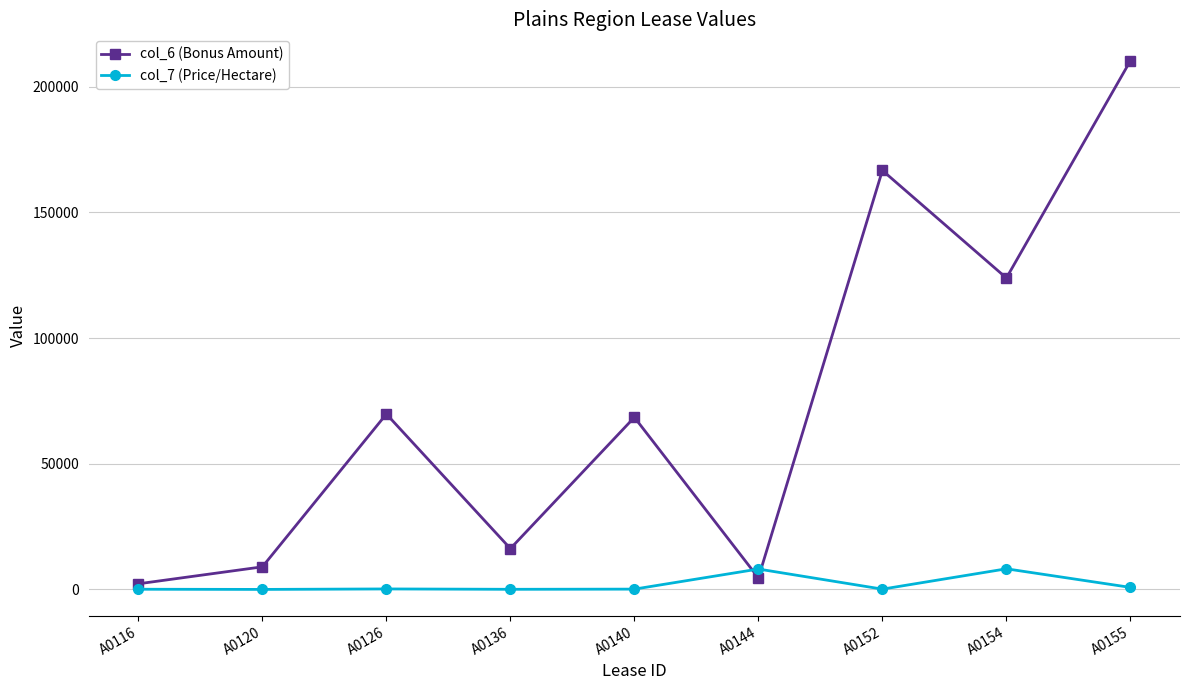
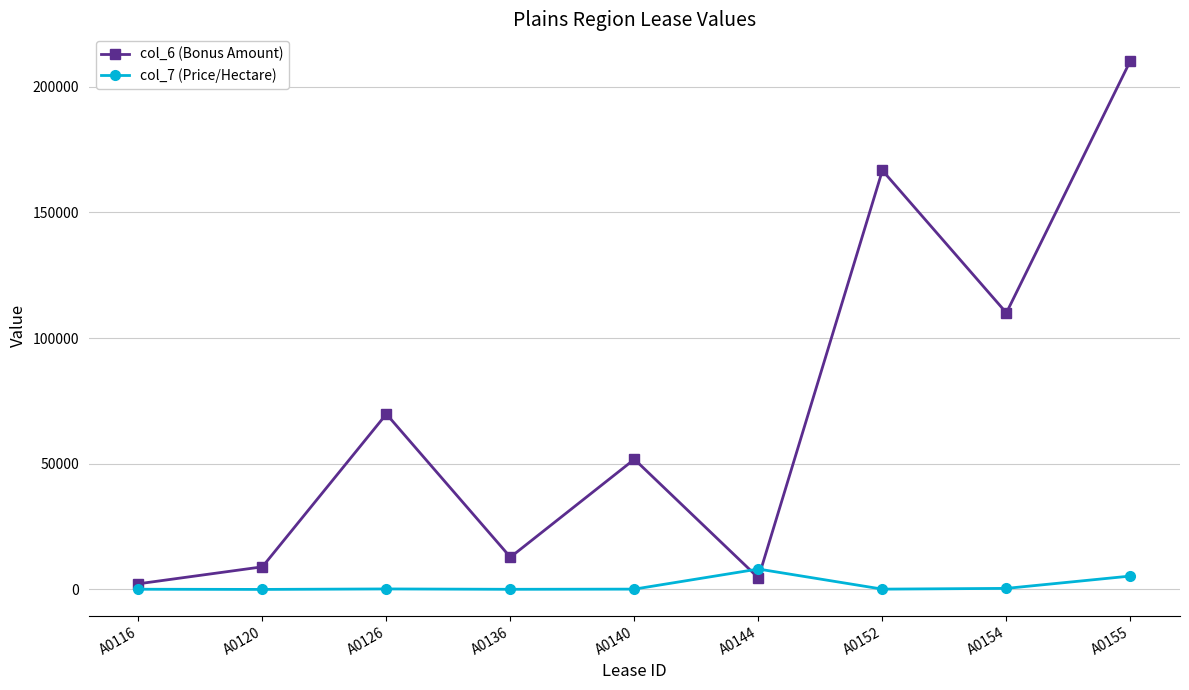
  {
    "col_6 (Bonus Amount)": {
      "A0116": 2000,
      "A0120": 9000,
      "A0126": 70000,
-     "A0136": 16000,
-     "A0140": 68000,
+     "A0136": 13000,
+     "A0140": 52000,
      "A0144": 5000,
      "A0152": 167000,
-     "A0154": 124000,
+     "A0154": 110000,
      "A0155": 210000
    },
    "col_7 (Price/Hectare)": {
      "A0116": 0,
      "A0120": 0,
      "A0126": 0,
      "A0136": 0,
      "A0140": 0,
      "A0144": 8000,
      "A0152": 0,
-     "A0154": 8000,
-     "A0155": 1000
+     "A0154": 0,
+     "A0155": 5000
    }
  }
